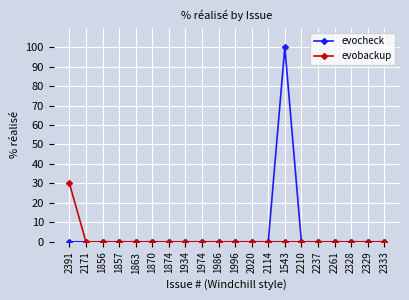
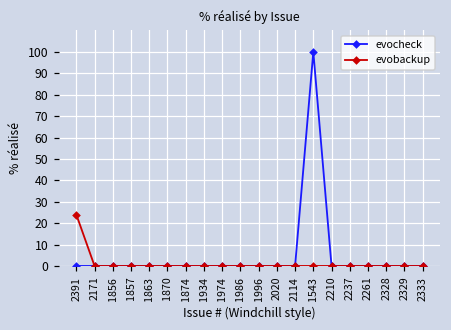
  {
    "evocheck": {
      "2391": 0,
      "1543": 100
    },
    "evobackup": {
-     "2391": 30,
+     "2391": 24,
      "1543": 0
    }
  }
